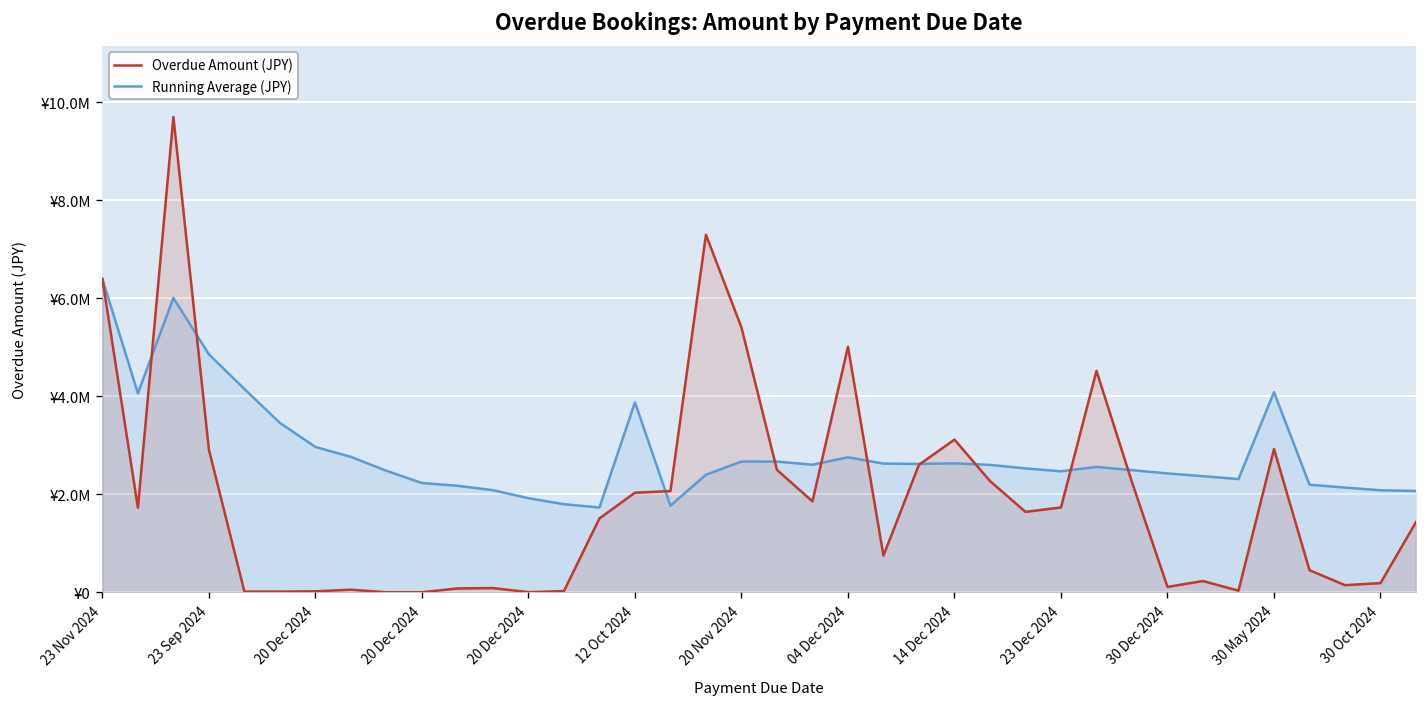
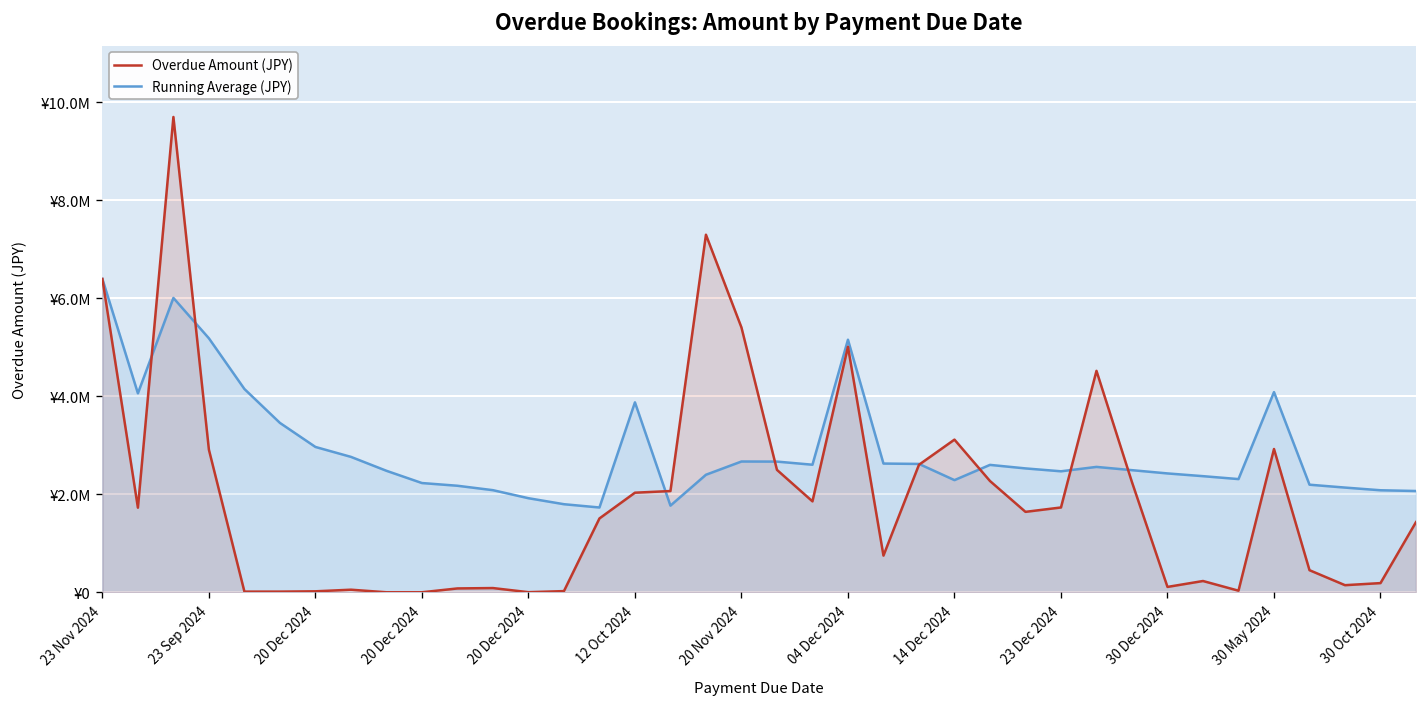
  {
    "Overdue Amount (JPY)": {
      "23 Sep 2024": "¥2900000",
      "12 Oct 2024": "¥2000000",
      "04 Dec 2024": "¥5000000",
      "14 Dec 2024": "¥3100000",
      "30 May 2024": "¥2900000"
    },
    "Running Average (JPY)": {
-     "23 Sep 2024": "¥4900000",
+     "23 Sep 2024": "¥5200000",
      "12 Oct 2024": "¥3900000",
-     "04 Dec 2024": "¥2800000",
-     "14 Dec 2024": "¥2600000",
+     "04 Dec 2024": "¥5200000",
+     "14 Dec 2024": "¥2300000",
      "30 May 2024": "¥4100000"
    }
  }
